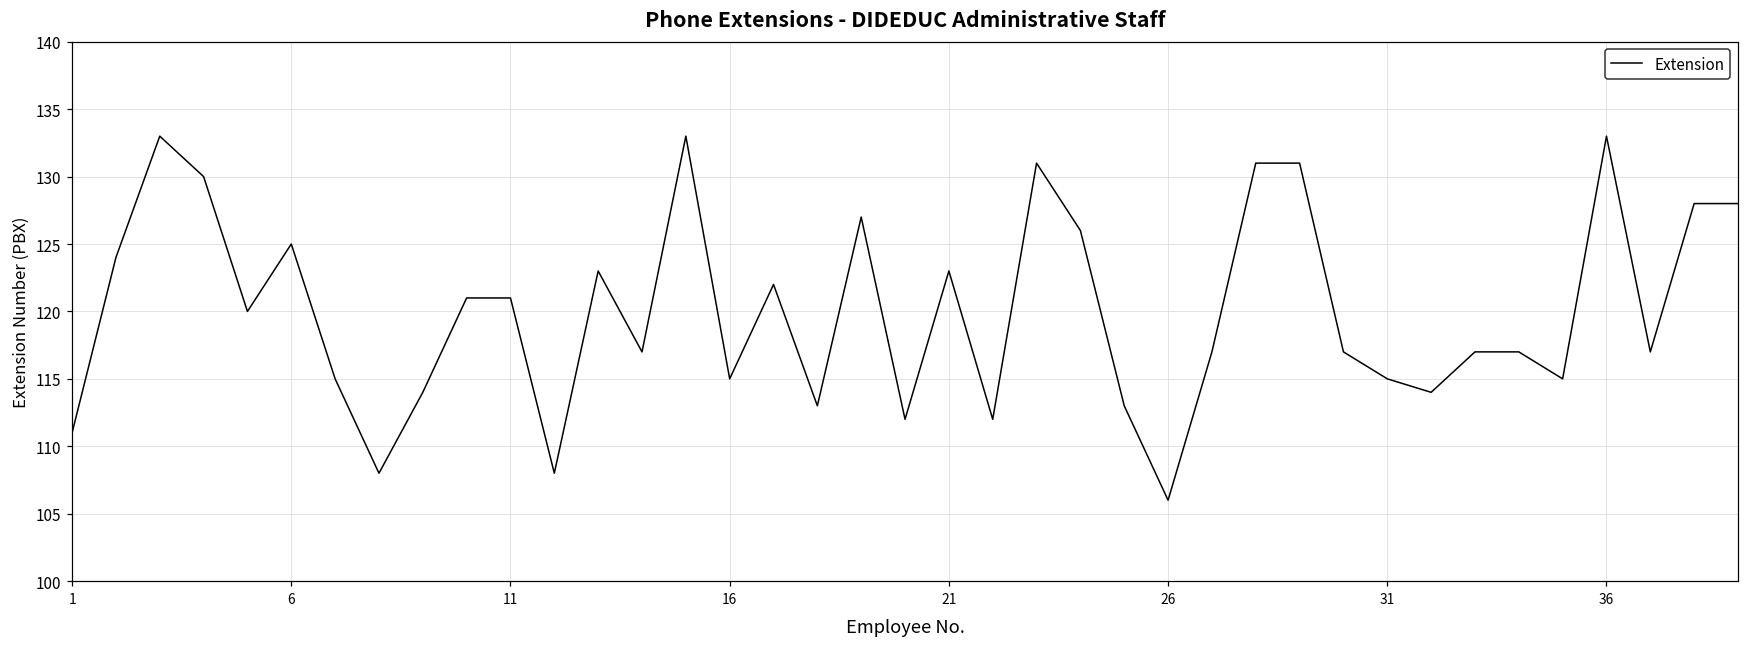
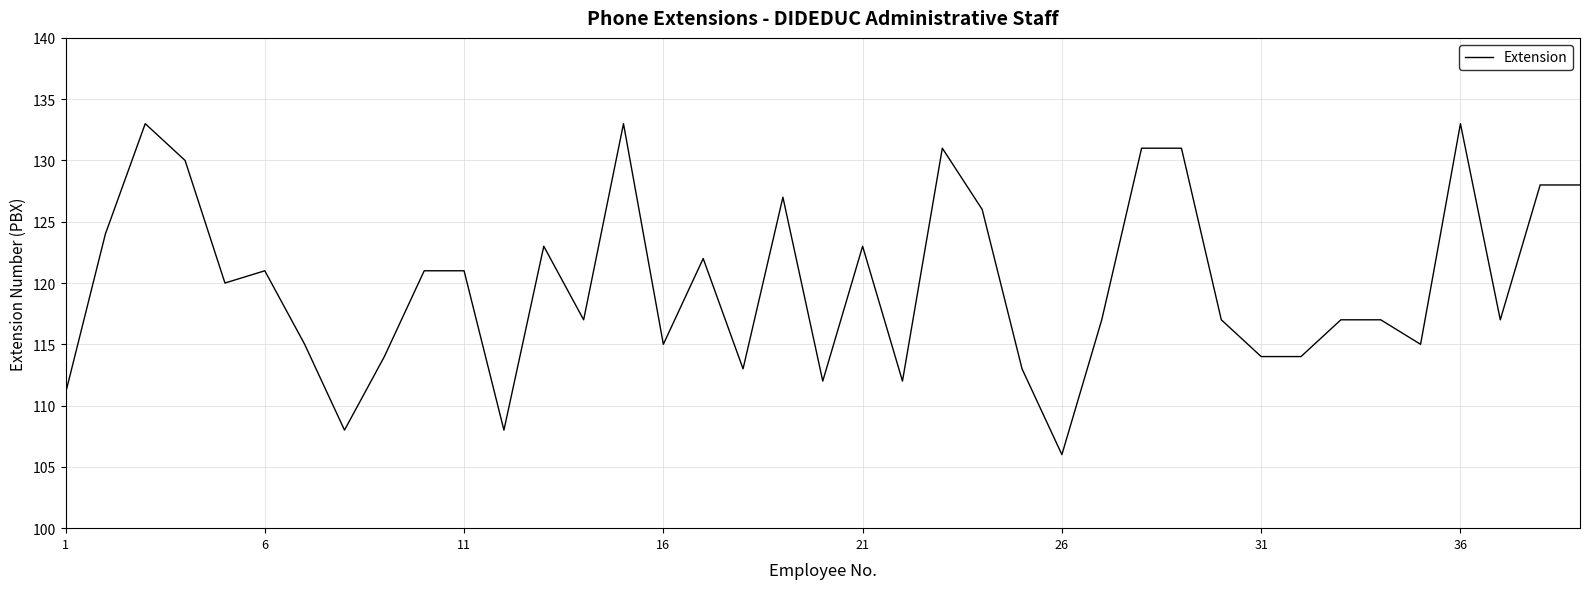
  {
    "1": 111,
-   "6": 125,
+   "6": 121,
    "11": 121,
    "16": 115,
    "21": 123,
    "26": 106,
-   "31": 115,
+   "31": 114,
    "36": 133
  }
